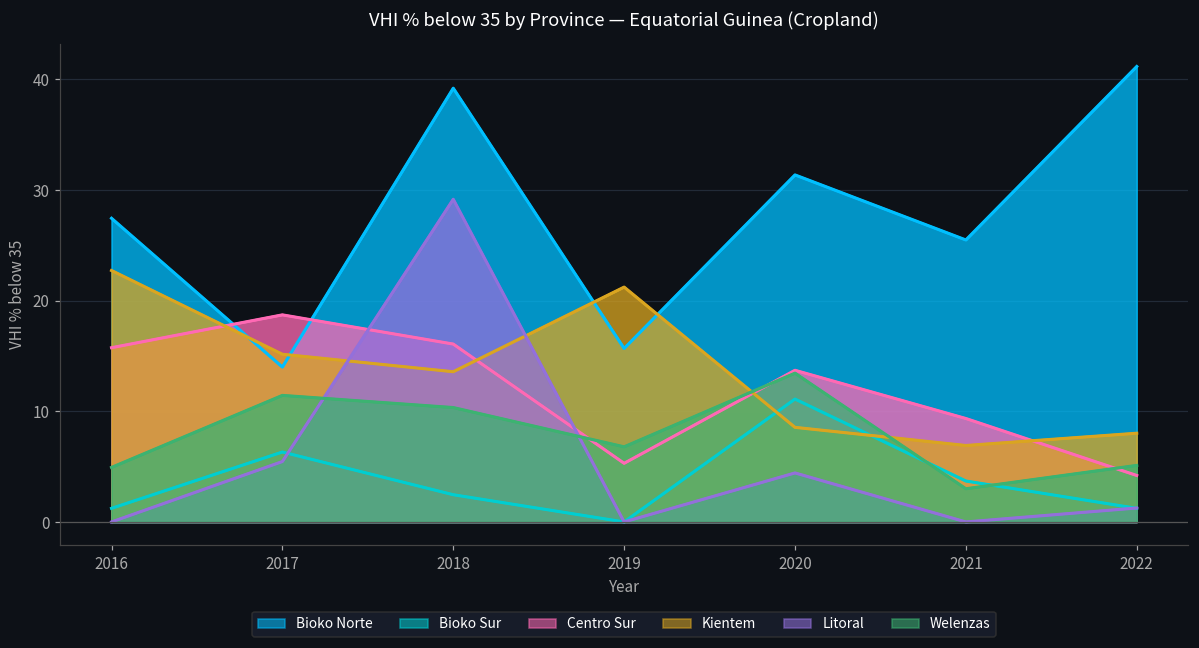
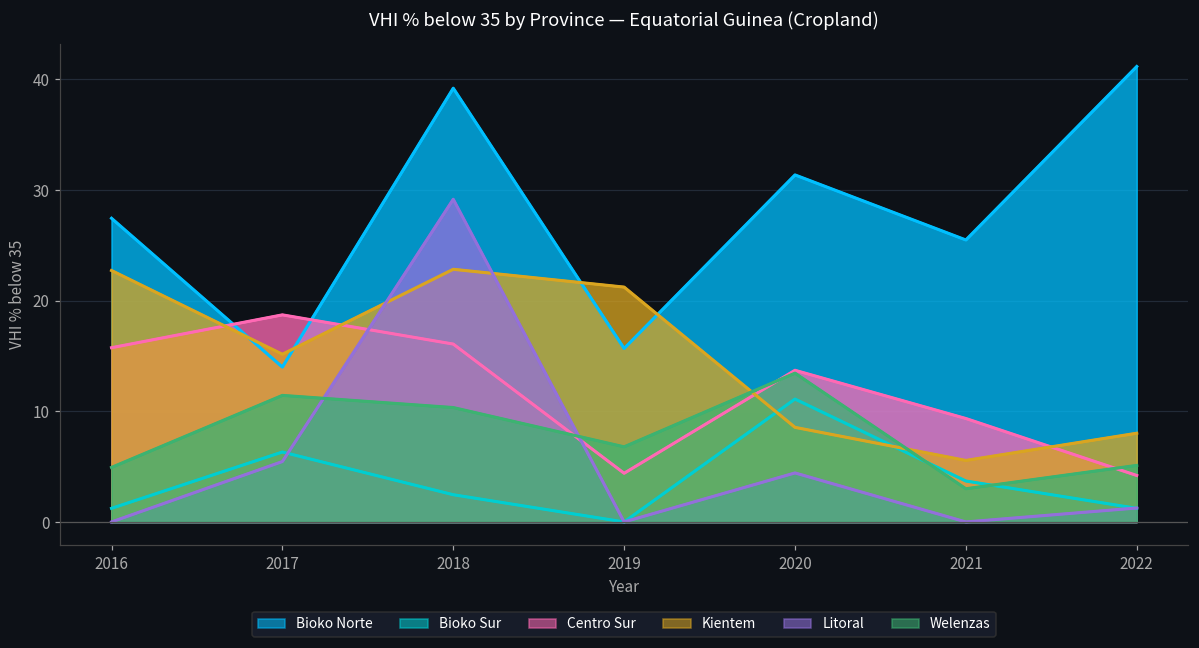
  {
    "Centro Sur": {
      "2016": 15.8,
      "2017": 18.7,
      "2018": 16.1,
-     "2019": 5.3,
+     "2019": 4.4,
      "2020": 13.7,
      "2021": 9.4,
      "2022": 4.2
    },
    "Kientem": {
      "2016": 22.7,
      "2017": 15.2,
-     "2018": 13.6,
+     "2018": 22.8,
      "2019": 21.2,
      "2020": 8.6,
-     "2021": 6.9,
+     "2021": 5.6,
      "2022": 8.0
    },
    "Litoral": {
      "2016": 0.0,
      "2017": 5.5,
      "2018": 29.2,
      "2020": 4.4,
      "2021": 0.0
    },
    "Welenzas": {
      "2016": 4.9,
      "2017": 11.4,
      "2018": 10.3,
      "2019": 6.8,
      "2020": 13.5,
      "2021": 3.0,
      "2022": 5.1
    }
  }
